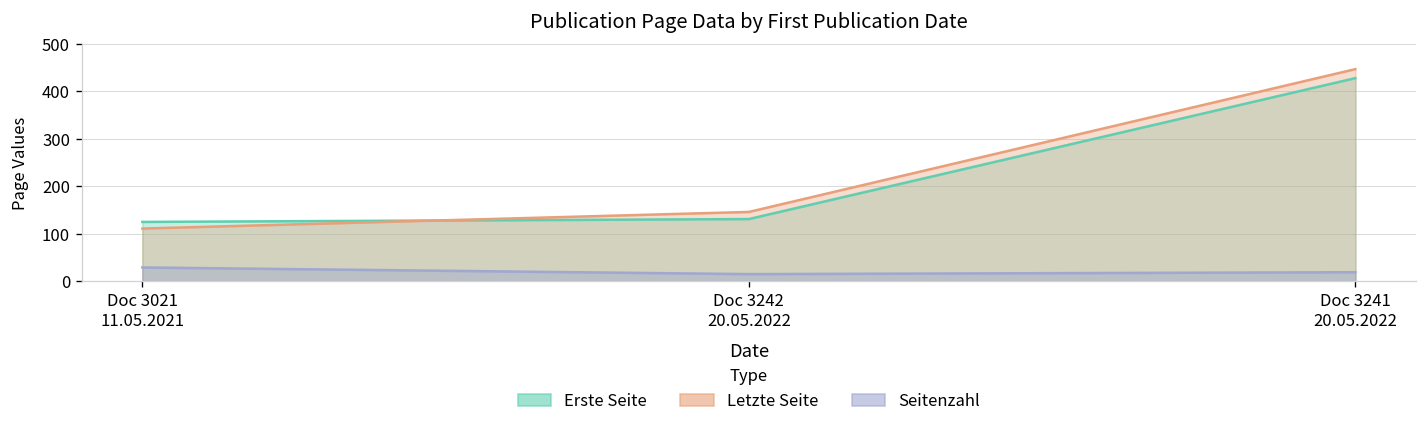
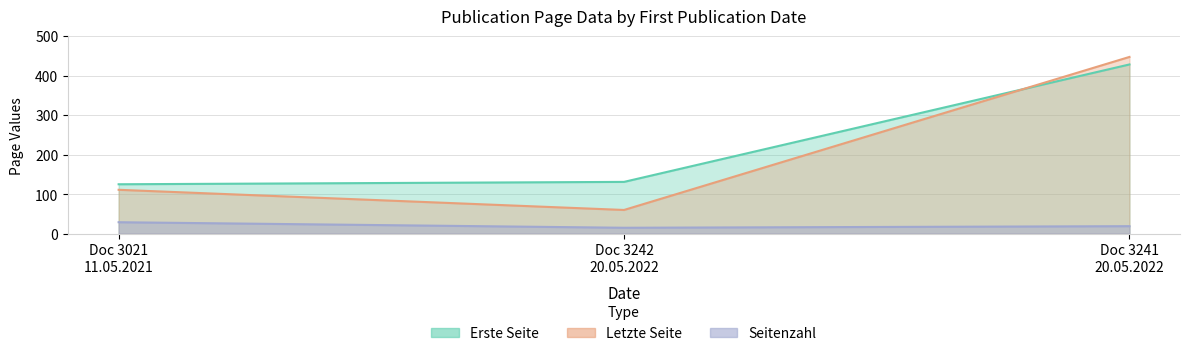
  {
    "Letzte Seite": {
      "Doc 3021 11.05.2021": 110,
-     "Doc 3242 20.05.2022": 150,
+     "Doc 3242 20.05.2022": 60,
      "Doc 3241 20.05.2022": 450
    }
  }
